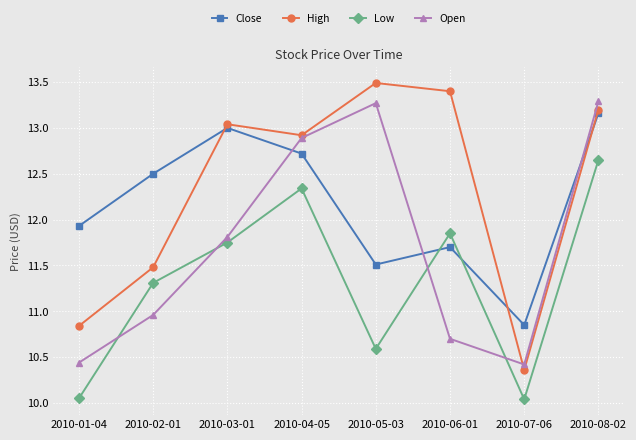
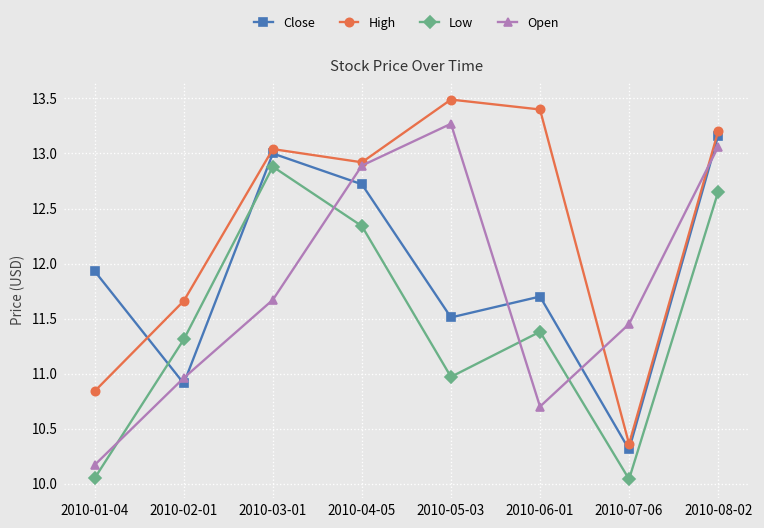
  {
    "Close": {
      "2010-01-04": 11.9,
-     "2010-02-01": 12.5,
+     "2010-02-01": 10.9,
      "2010-03-01": 13.0,
      "2010-04-05": 12.7,
      "2010-05-03": 11.5,
      "2010-06-01": 11.7,
-     "2010-07-06": 10.9,
+     "2010-07-06": 10.3,
      "2010-08-02": 13.2
    },
    "High": {
      "2010-01-04": 10.8,
-     "2010-02-01": 11.5,
+     "2010-02-01": 11.7,
      "2010-03-01": 13.0,
      "2010-04-05": 12.9,
      "2010-05-03": 13.5,
      "2010-06-01": 13.4,
      "2010-07-06": 10.4,
      "2010-08-02": 13.2
    },
    "Low": {
      "2010-01-04": 10.1,
      "2010-02-01": 11.3,
-     "2010-03-01": 11.8,
+     "2010-03-01": 12.9,
      "2010-04-05": 12.3,
-     "2010-05-03": 10.6,
-     "2010-06-01": 11.9,
+     "2010-05-03": 11.0,
+     "2010-06-01": 11.4,
      "2010-07-06": 10.0,
      "2010-08-02": 12.7
    },
    "Open": {
-     "2010-01-04": 10.4,
+     "2010-01-04": 10.2,
      "2010-02-01": 11.0,
-     "2010-03-01": 11.8,
+     "2010-03-01": 11.7,
      "2010-04-05": 12.9,
      "2010-05-03": 13.3,
      "2010-06-01": 10.7,
-     "2010-07-06": 10.4,
-     "2010-08-02": 13.3
+     "2010-07-06": 11.5,
+     "2010-08-02": 13.1
    }
  }
